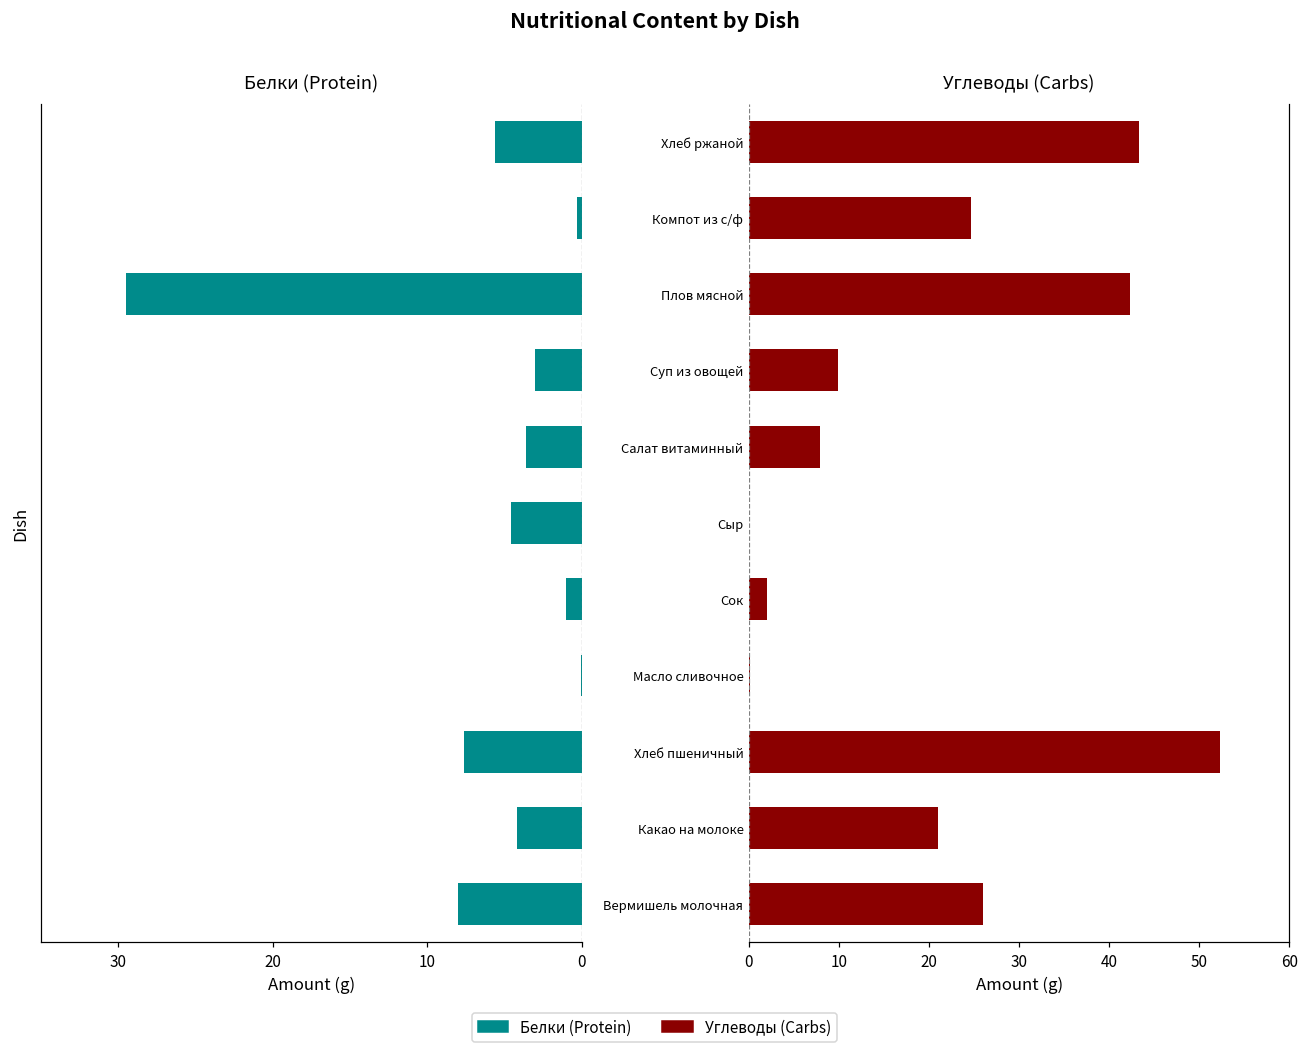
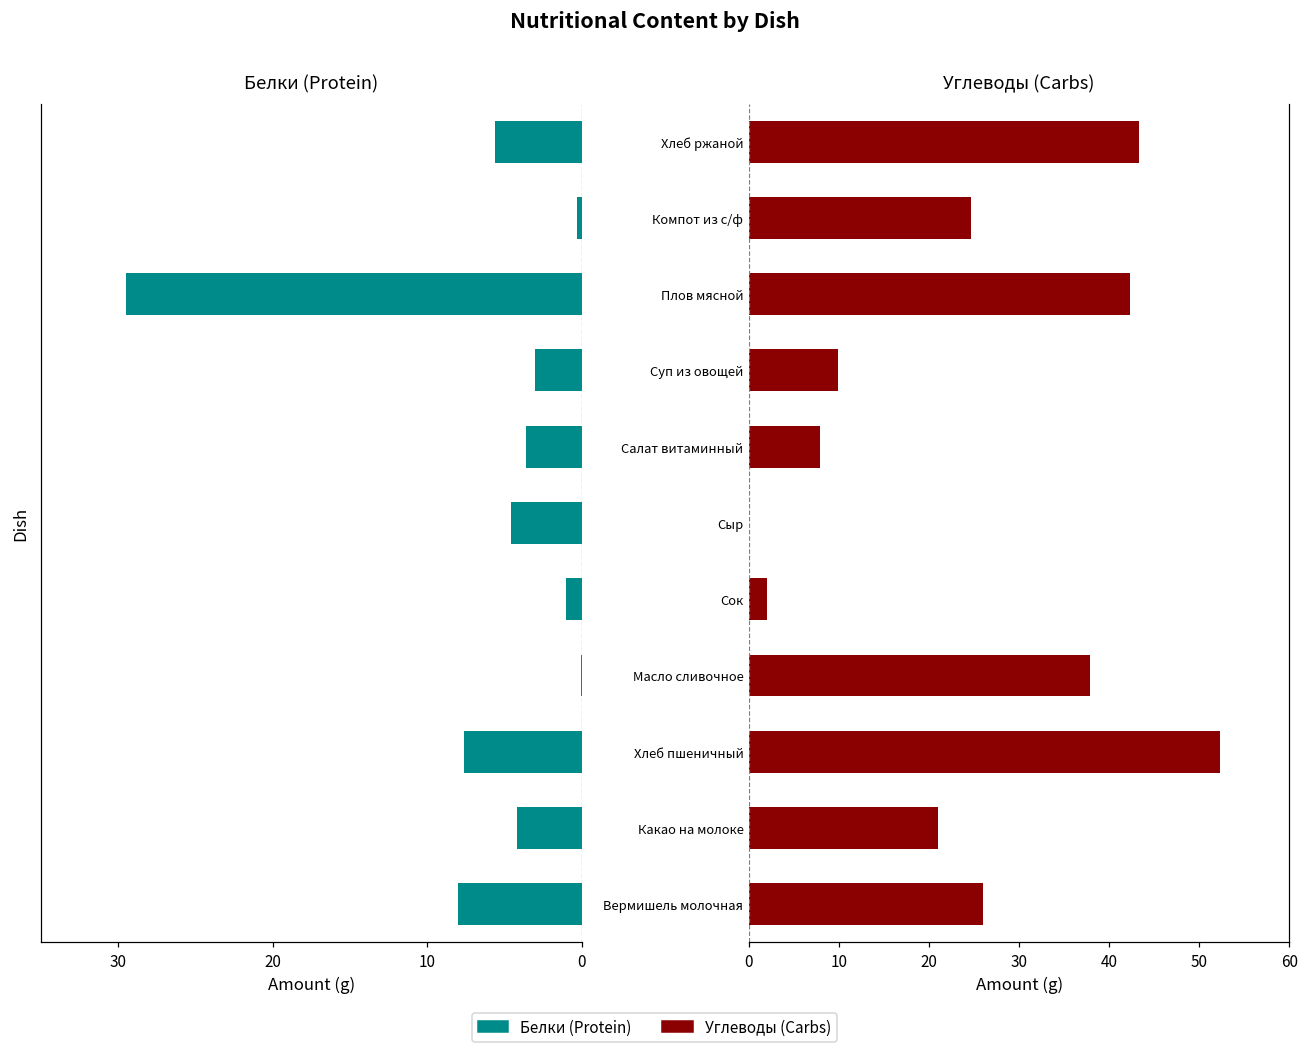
  {
    "Углеводы (Carbs)": {
      "Хлеб ржаной": 43,
      "Компот из с/ф": 25,
      "Плов мясной": 42,
      "Суп из овощей": 10,
      "Салат витаминный": 8,
      "Сыр": 0,
      "Сок": 2,
-     "Масло сливочное": 0,
+     "Масло сливочное": 38,
      "Хлеб пшеничный": 52,
      "Какао на молоке": 21,
      "Вермишель молочная": 26
    }
  }
